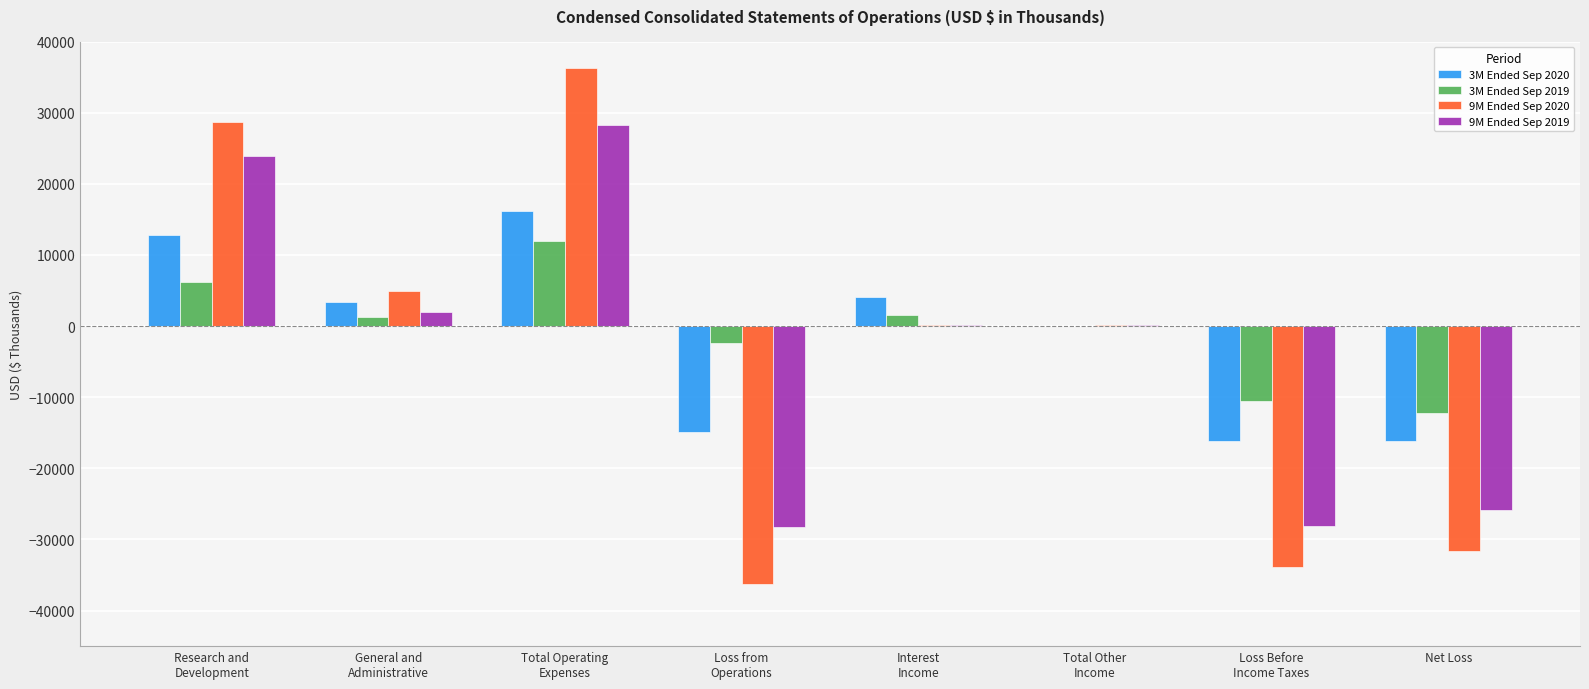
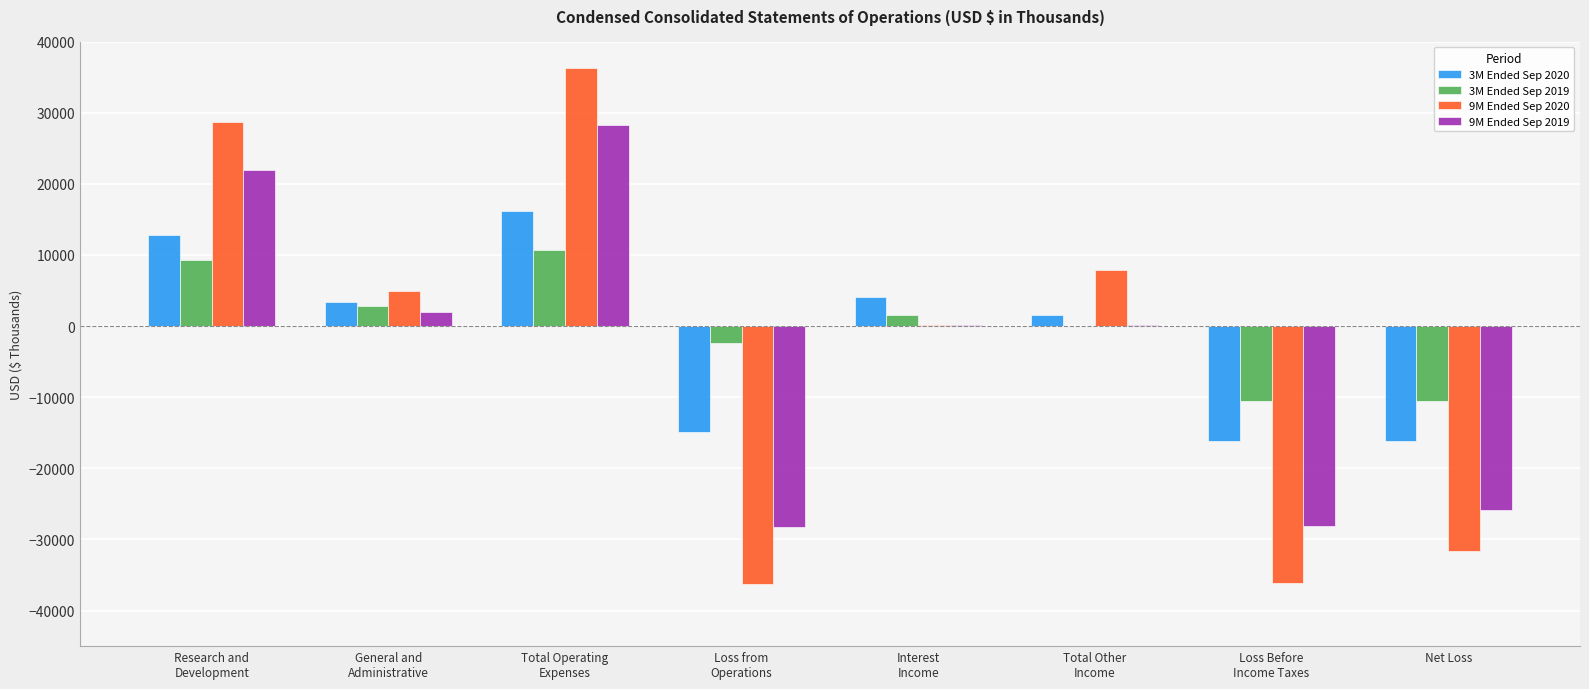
  {
    "3M Ended Sep 2020": {
      "Research and Development": 13000,
      "General and Administrative": 3000,
      "Total Operating Expenses": 16000,
      "Loss from Operations": -15000,
      "Interest Income": 4000,
-     "Total Other Income": 0,
+     "Total Other Income": 1000,
      "Loss Before Income Taxes": -16000,
      "Net Loss": -16000
    },
    "3M Ended Sep 2019": {
-     "Research and Development": 6000,
-     "General and Administrative": 1000,
-     "Total Operating Expenses": 12000,
+     "Research and Development": 9000,
+     "General and Administrative": 3000,
+     "Total Operating Expenses": 11000,
      "Loss from Operations": -2000,
      "Interest Income": 2000,
      "Loss Before Income Taxes": -11000,
-     "Net Loss": -12000
+     "Net Loss": -11000
    },
    "9M Ended Sep 2020": {
      "Research and Development": 29000,
      "General and Administrative": 5000,
      "Total Operating Expenses": 36000,
      "Loss from Operations": -36000,
-     "Total Other Income": 0,
-     "Loss Before Income Taxes": -34000,
+     "Total Other Income": 8000,
+     "Loss Before Income Taxes": -36000,
      "Net Loss": -32000
    },
    "9M Ended Sep 2019": {
-     "Research and Development": 24000,
+     "Research and Development": 22000,
      "General and Administrative": 2000,
      "Total Operating Expenses": 28000,
      "Loss from Operations": -28000,
      "Loss Before Income Taxes": -28000,
      "Net Loss": -26000
    }
  }
